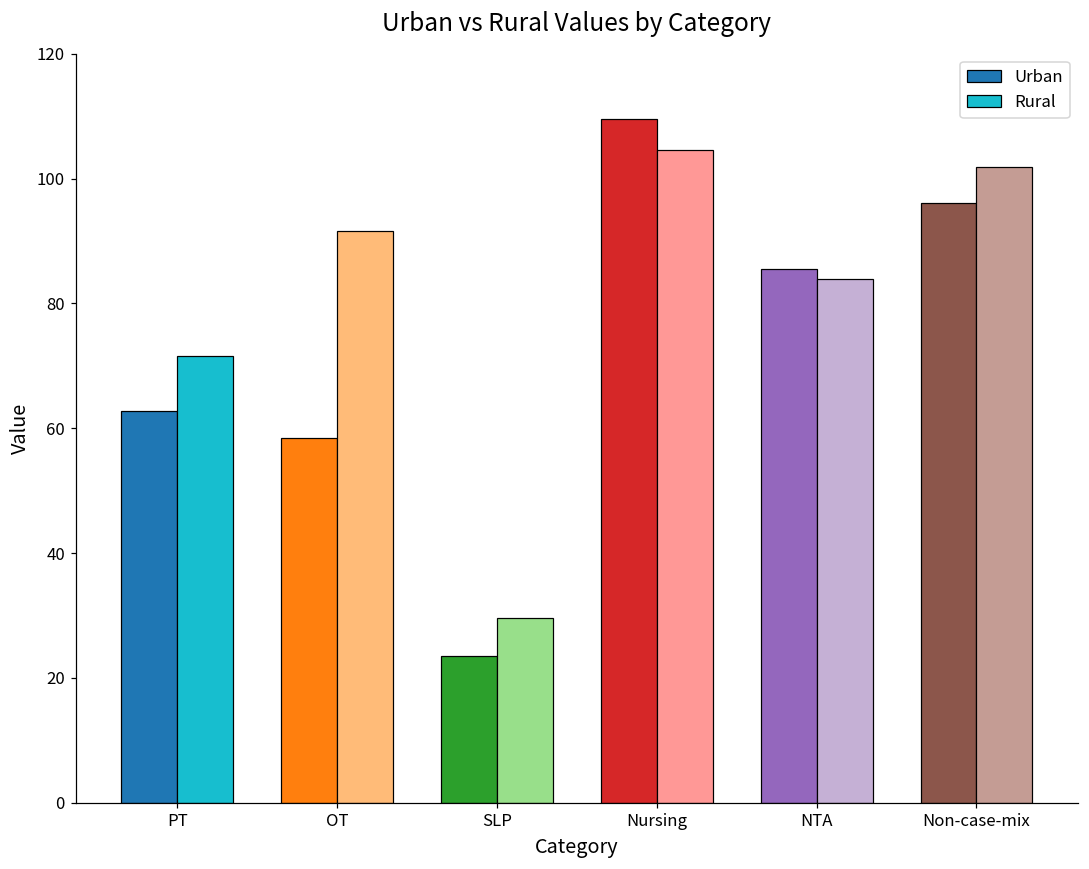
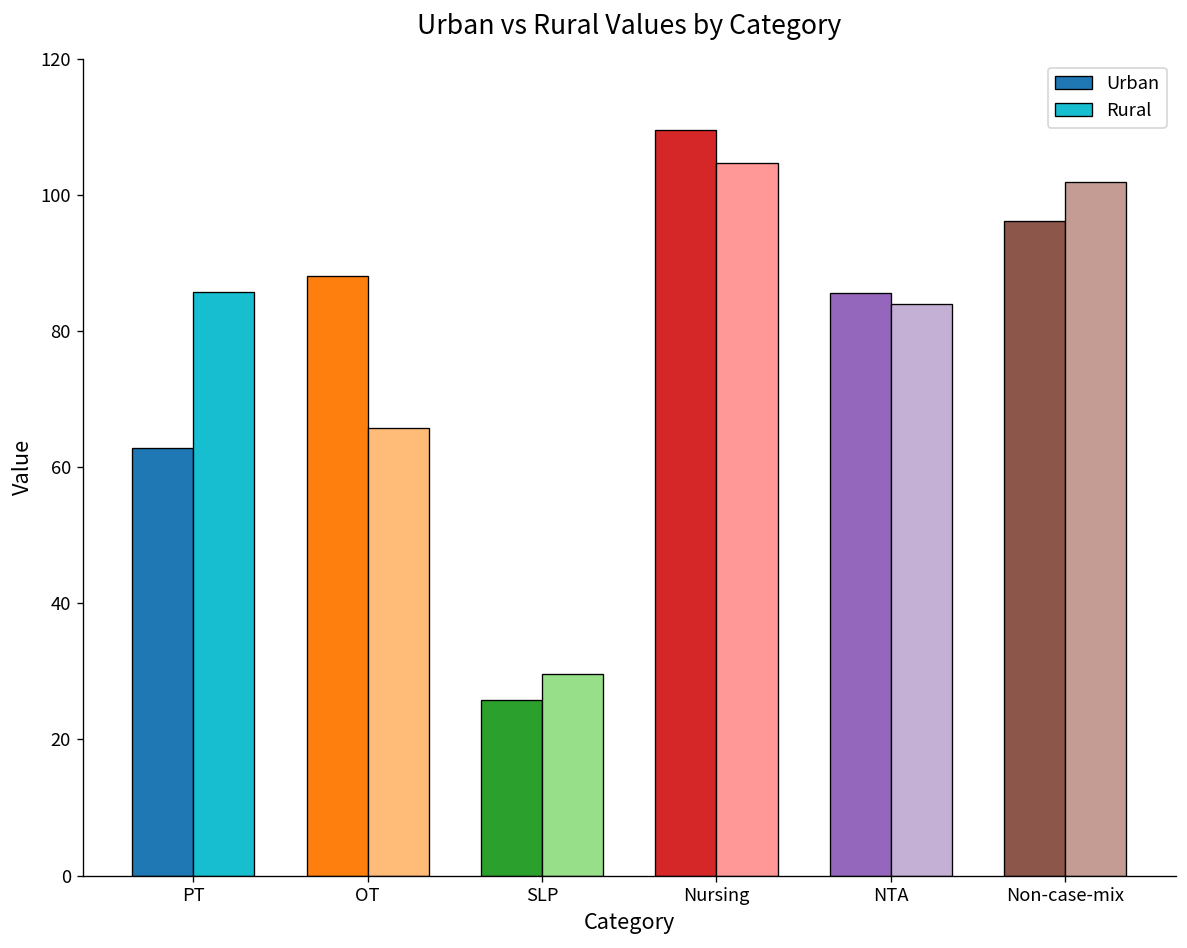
  {
    "Urban": {
      "PT": 63,
-     "OT": 58,
-     "SLP": 23,
+     "OT": 88,
+     "SLP": 26,
      "Nursing": 110,
      "NTA": 86,
      "Non-case-mix": 96
    },
    "Rural": {
-     "PT": 72,
-     "OT": 92,
+     "PT": 86,
+     "OT": 66,
      "SLP": 30,
      "Nursing": 105,
      "NTA": 84,
      "Non-case-mix": 102
    }
  }
